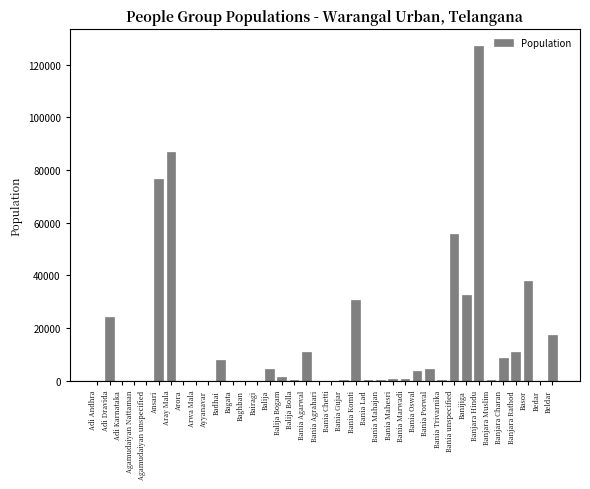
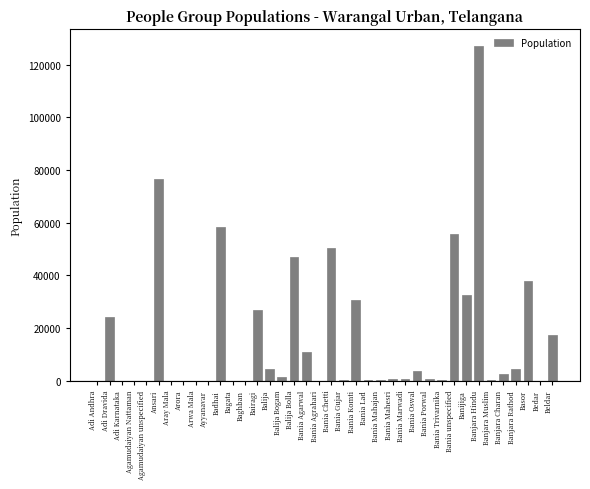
  {
    "Adi Dravida": 24000,
    "Ansari": 76000,
-   "Aray Mala": 87000,
-   "Badhai": 8000,
-   "Bairagi": 0,
+   "Aray Mala": 0,
+   "Badhai": 58000,
+   "Bairagi": 27000,
    "Balija": 4000,
    "Balija Bogam": 1000,
-   "Balija Bolla": 0,
+   "Balija Bolla": 47000,
    "Bania Agarwal": 11000,
-   "Bania Chetti": 0,
+   "Bania Chetti": 50000,
    "Bania Komti": 30000,
    "Bania Oswal": 4000,
-   "Bania Porwal": 5000,
+   "Bania Porwal": 0,
    "Bania unspecified": 56000,
    "Banijiga": 32000,
    "Banjara Hindu": 127000,
-   "Banjara Charan": 9000,
-   "Banjara Rathod": 11000,
+   "Banjara Charan": 2000,
+   "Banjara Rathod": 4000,
    "Basor": 38000,
    "Beldar": 17000
  }
